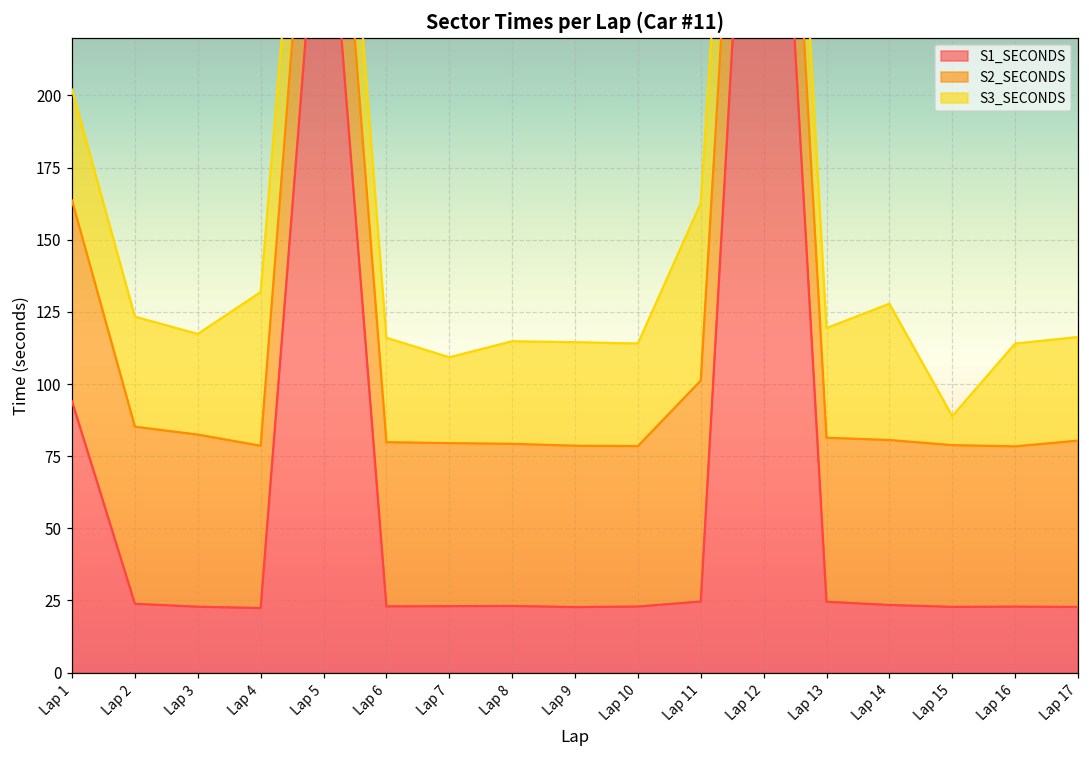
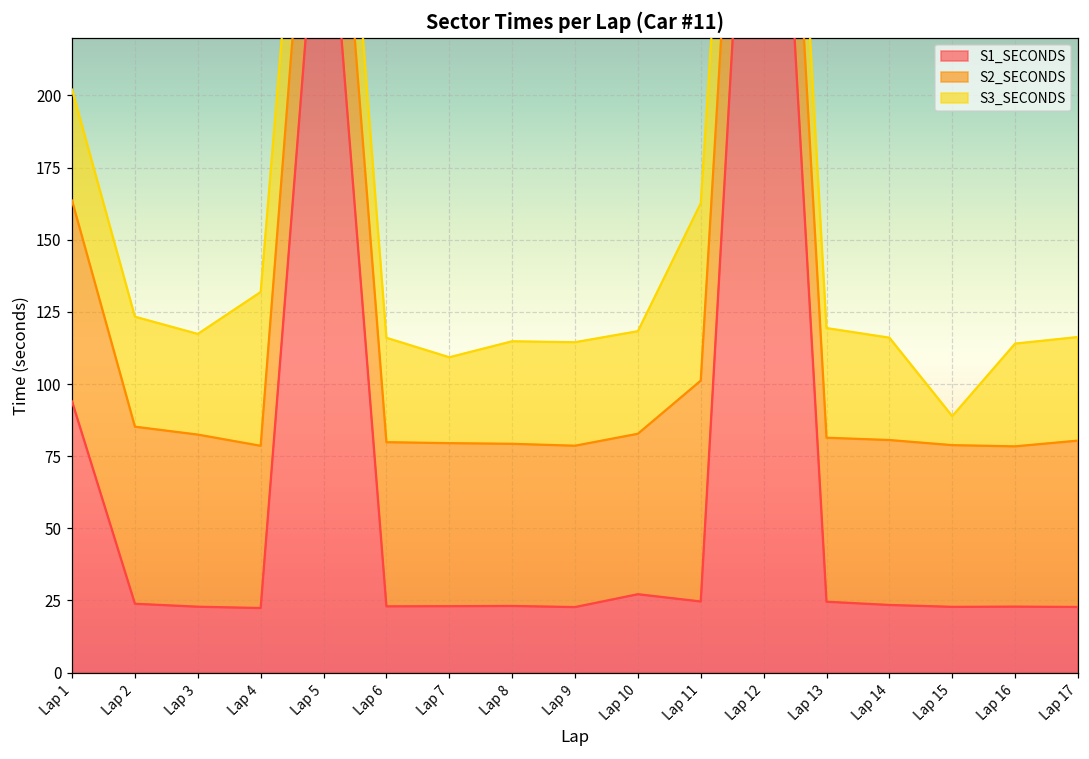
  {
    "S1_SECONDS": {
      "Lap 1": 94,
      "Lap 2": 24,
      "Lap 3": 23,
      "Lap 4": 22,
      "Lap 6": 23,
      "Lap 7": 23,
      "Lap 8": 23,
      "Lap 9": 23,
-     "Lap 10": 23,
+     "Lap 10": 27,
      "Lap 11": 25,
      "Lap 13": 25,
      "Lap 14": 23,
      "Lap 15": 23,
      "Lap 16": 23,
      "Lap 17": 23
    },
    "S2_SECONDS": {
      "Lap 1": 70,
      "Lap 2": 61,
      "Lap 3": 60,
      "Lap 4": 56,
      "Lap 6": 57,
      "Lap 7": 56,
      "Lap 8": 56,
      "Lap 9": 56,
      "Lap 10": 56,
      "Lap 11": 77,
      "Lap 13": 57,
      "Lap 14": 57,
      "Lap 15": 56,
      "Lap 16": 56,
      "Lap 17": 58
    },
    "S3_SECONDS": {
      "Lap 1": 38,
      "Lap 2": 38,
      "Lap 3": 35,
      "Lap 4": 53,
      "Lap 6": 36,
      "Lap 7": 30,
      "Lap 8": 36,
      "Lap 9": 36,
      "Lap 10": 36,
      "Lap 11": 61,
      "Lap 13": 38,
-     "Lap 14": 47,
+     "Lap 14": 35,
      "Lap 15": 10,
      "Lap 16": 36,
      "Lap 17": 36
    }
  }
